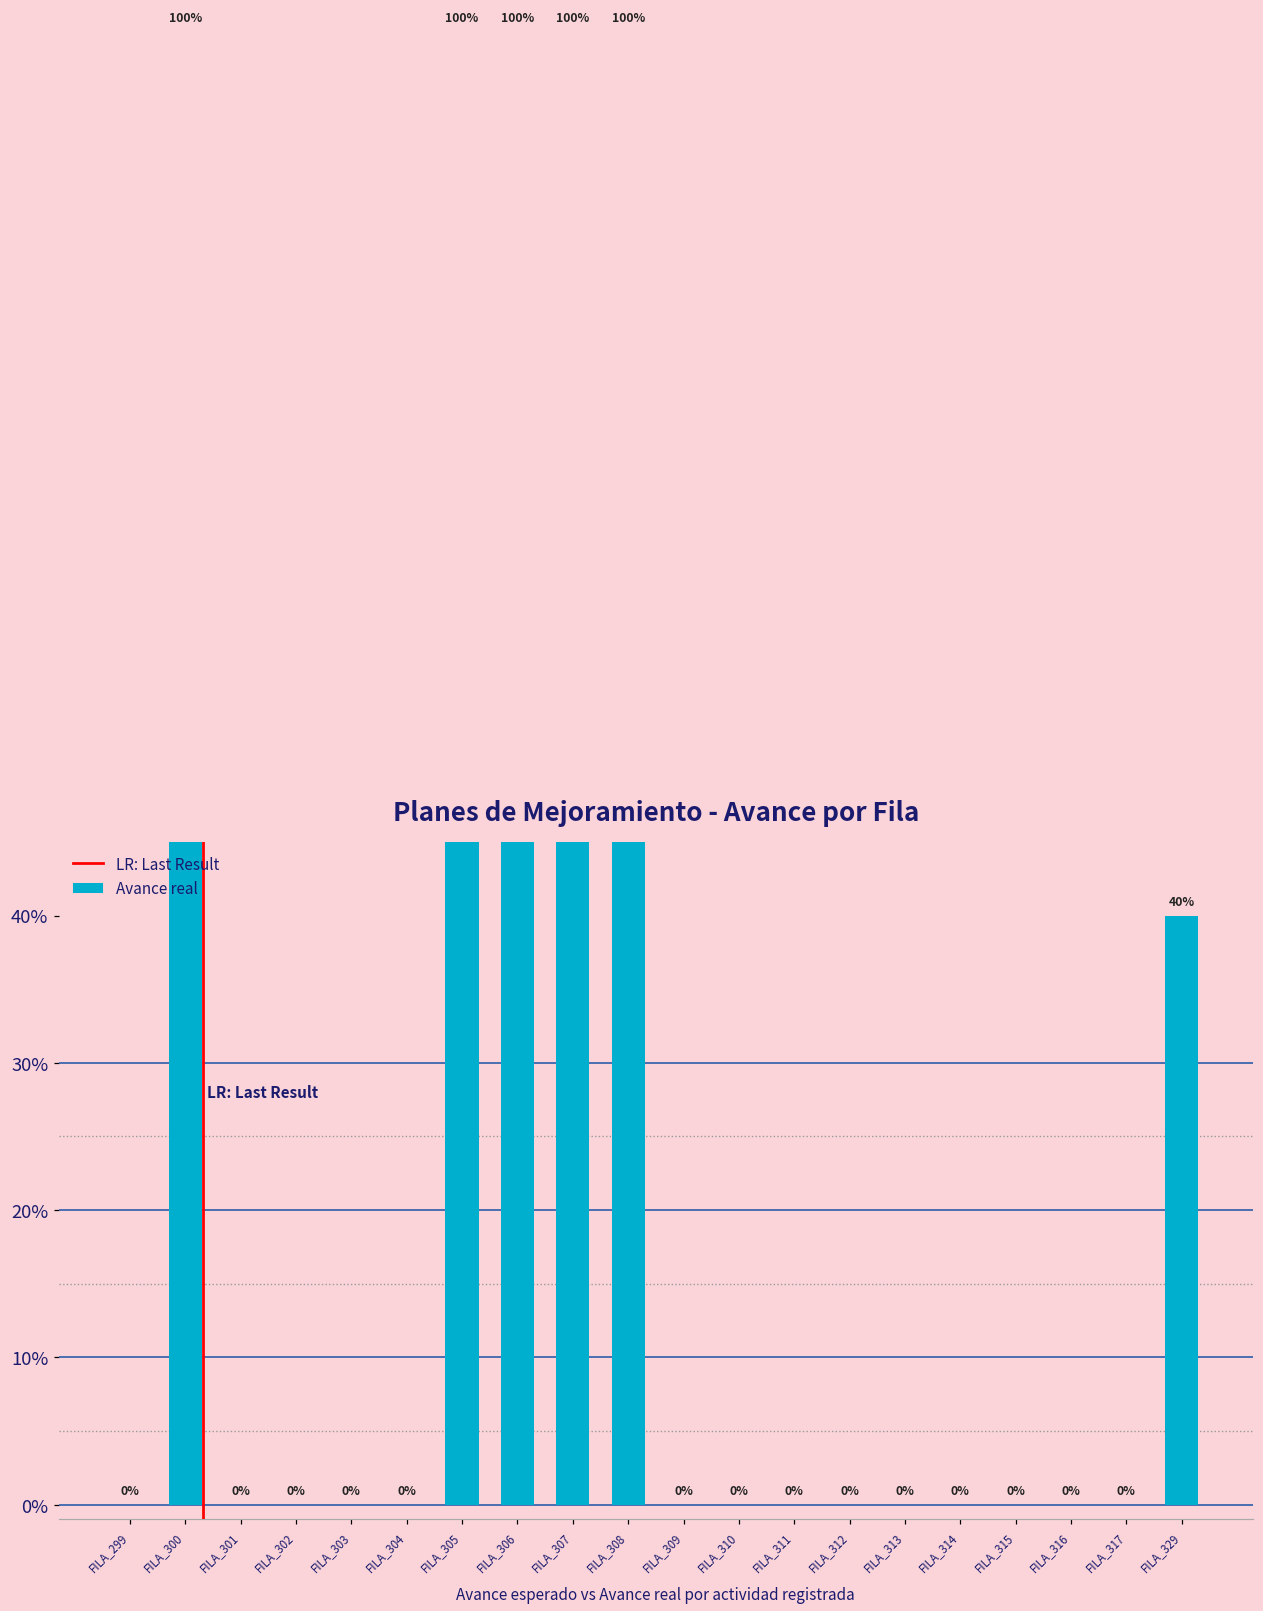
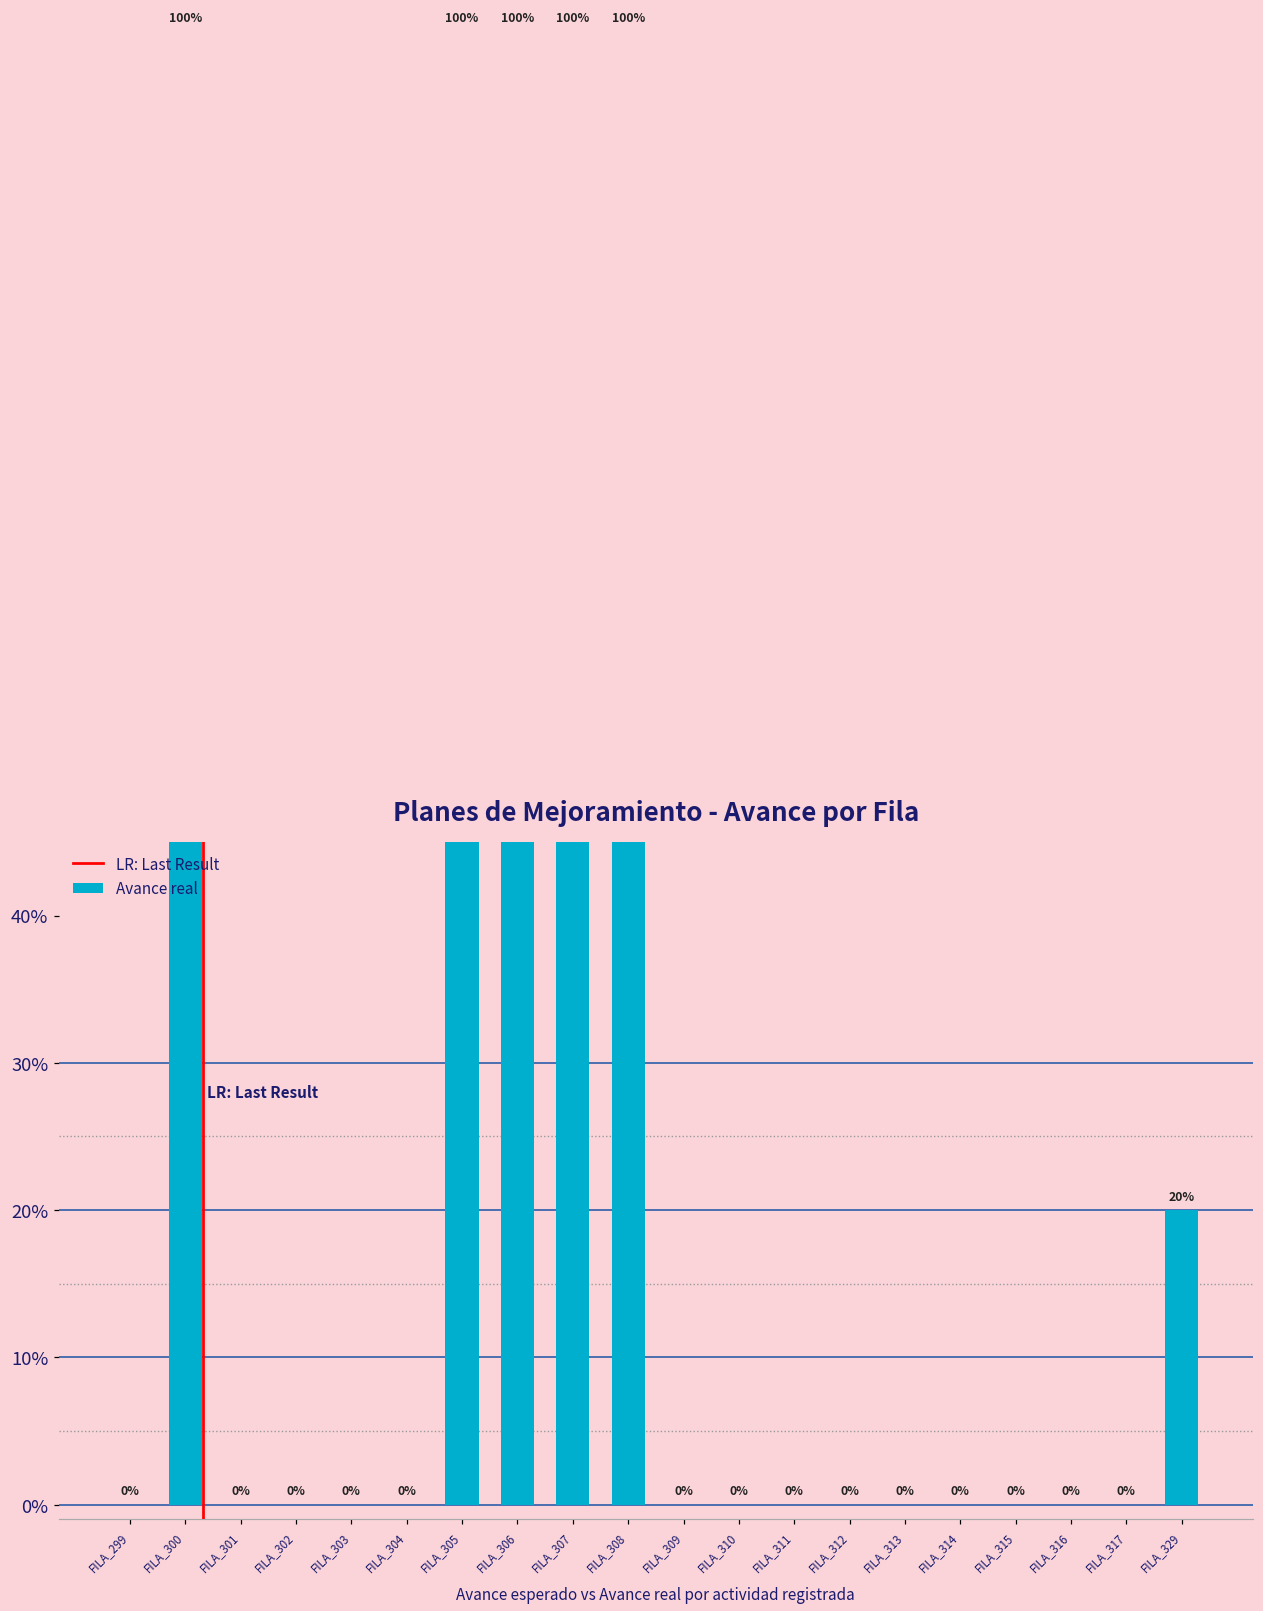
  {
    "FILA_299": "0%",
    "FILA_301": "0%",
    "FILA_302": "0%",
    "FILA_303": "0%",
    "FILA_304": "0%",
    "FILA_309": "0%",
    "FILA_310": "0%",
    "FILA_311": "0%",
    "FILA_312": "0%",
    "FILA_313": "0%",
    "FILA_314": "0%",
    "FILA_315": "0%",
    "FILA_316": "0%",
    "FILA_317": "0%",
-   "FILA_329": "40%"
+   "FILA_329": "20%"
  }
